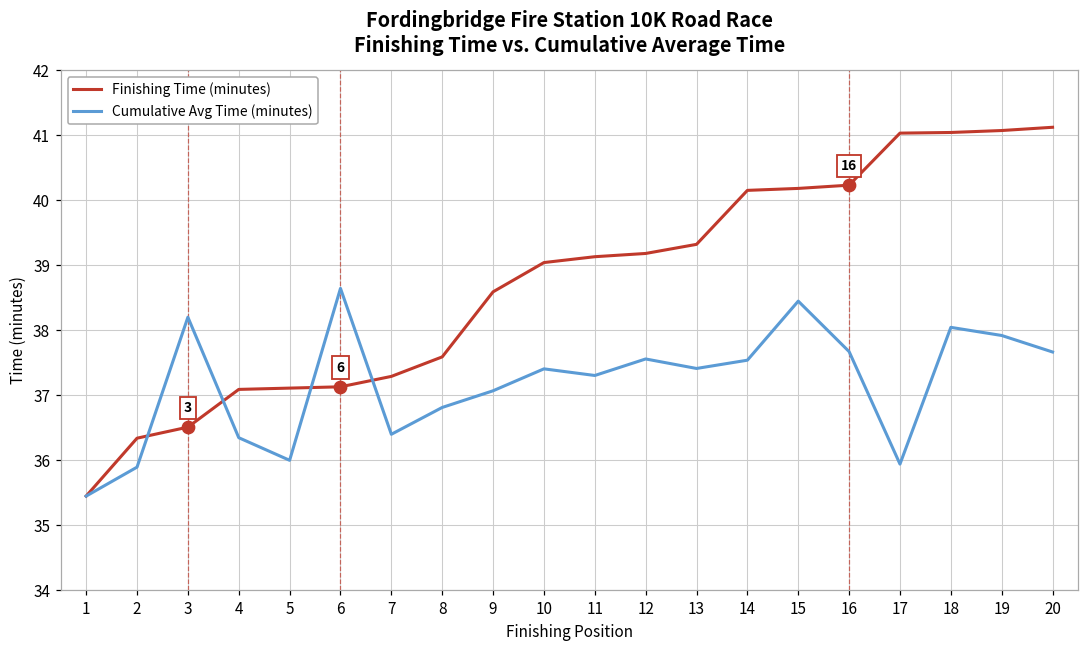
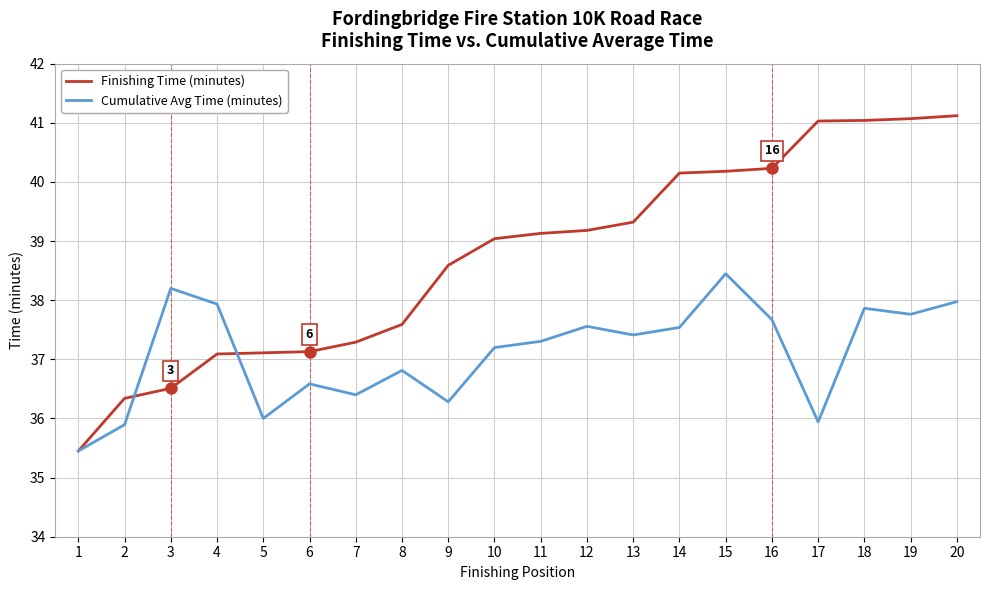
  {
    "Cumulative Avg Time (minutes)": {
      "2": 35.9,
      "3": 38.2,
-     "4": 36.3,
+     "4": 37.9,
      "5": 36.0,
-     "6": 38.6,
+     "6": 36.6,
      "7": 36.4,
      "8": 36.8,
-     "9": 37.1,
-     "10": 37.4,
+     "9": 36.3,
+     "10": 37.2,
      "11": 37.3,
      "12": 37.6,
      "13": 37.4,
      "14": 37.5,
      "15": 38.4,
      "16": 37.7,
      "17": 35.9,
-     "18": 38.0,
-     "19": 37.9,
-     "20": 37.7
+     "18": 37.9,
+     "19": 37.8,
+     "20": 38.0
    }
  }
